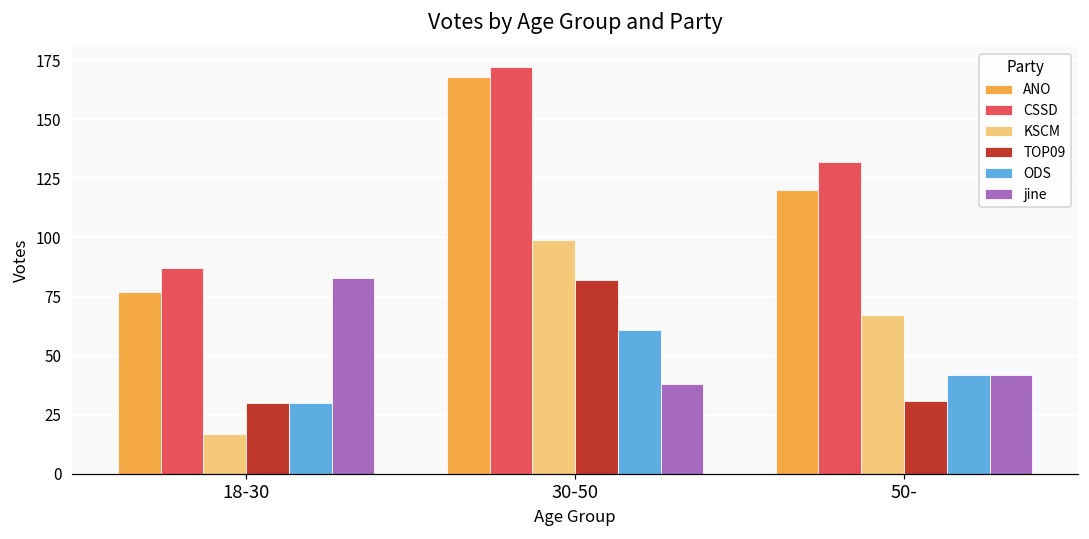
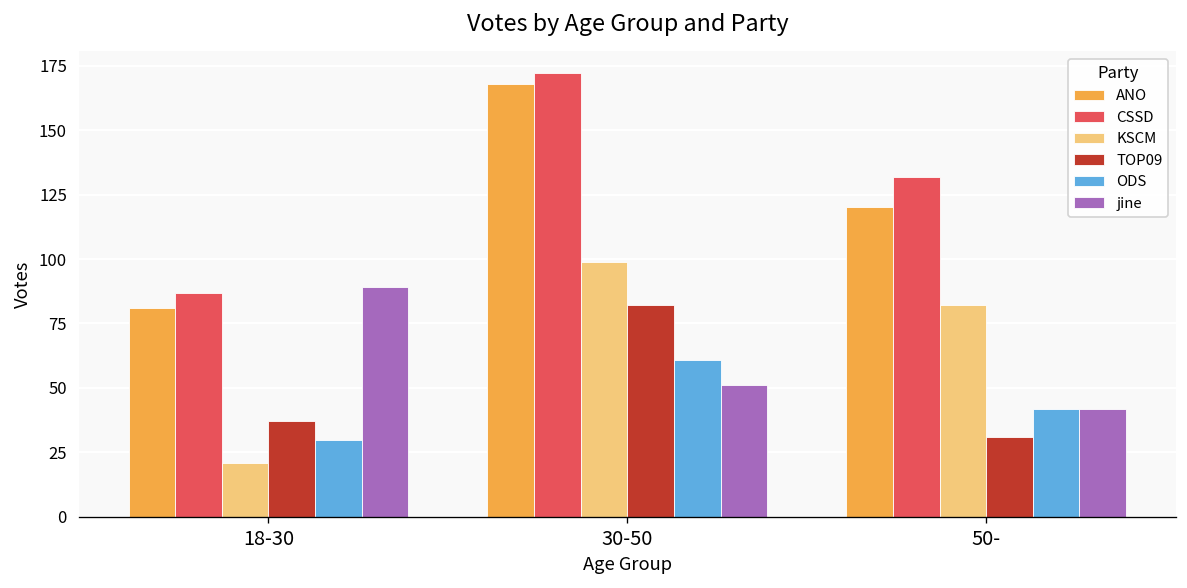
  {
    "ANO": {
-     "18-30": 77,
+     "18-30": 81,
      "30-50": 168,
      "50-": 120
    },
    "CSSD": {
      "18-30": 87,
      "30-50": 172,
      "50-": 132
    },
    "KSCM": {
-     "18-30": 17,
+     "18-30": 21,
      "30-50": 99,
-     "50-": 67
+     "50-": 82
    },
    "TOP09": {
-     "18-30": 30,
+     "18-30": 37,
      "30-50": 82,
      "50-": 31
    },
    "ODS": {
      "18-30": 30,
      "30-50": 61,
      "50-": 42
    },
    "jine": {
-     "18-30": 83,
-     "30-50": 38,
+     "18-30": 89,
+     "30-50": 51,
      "50-": 42
    }
  }
